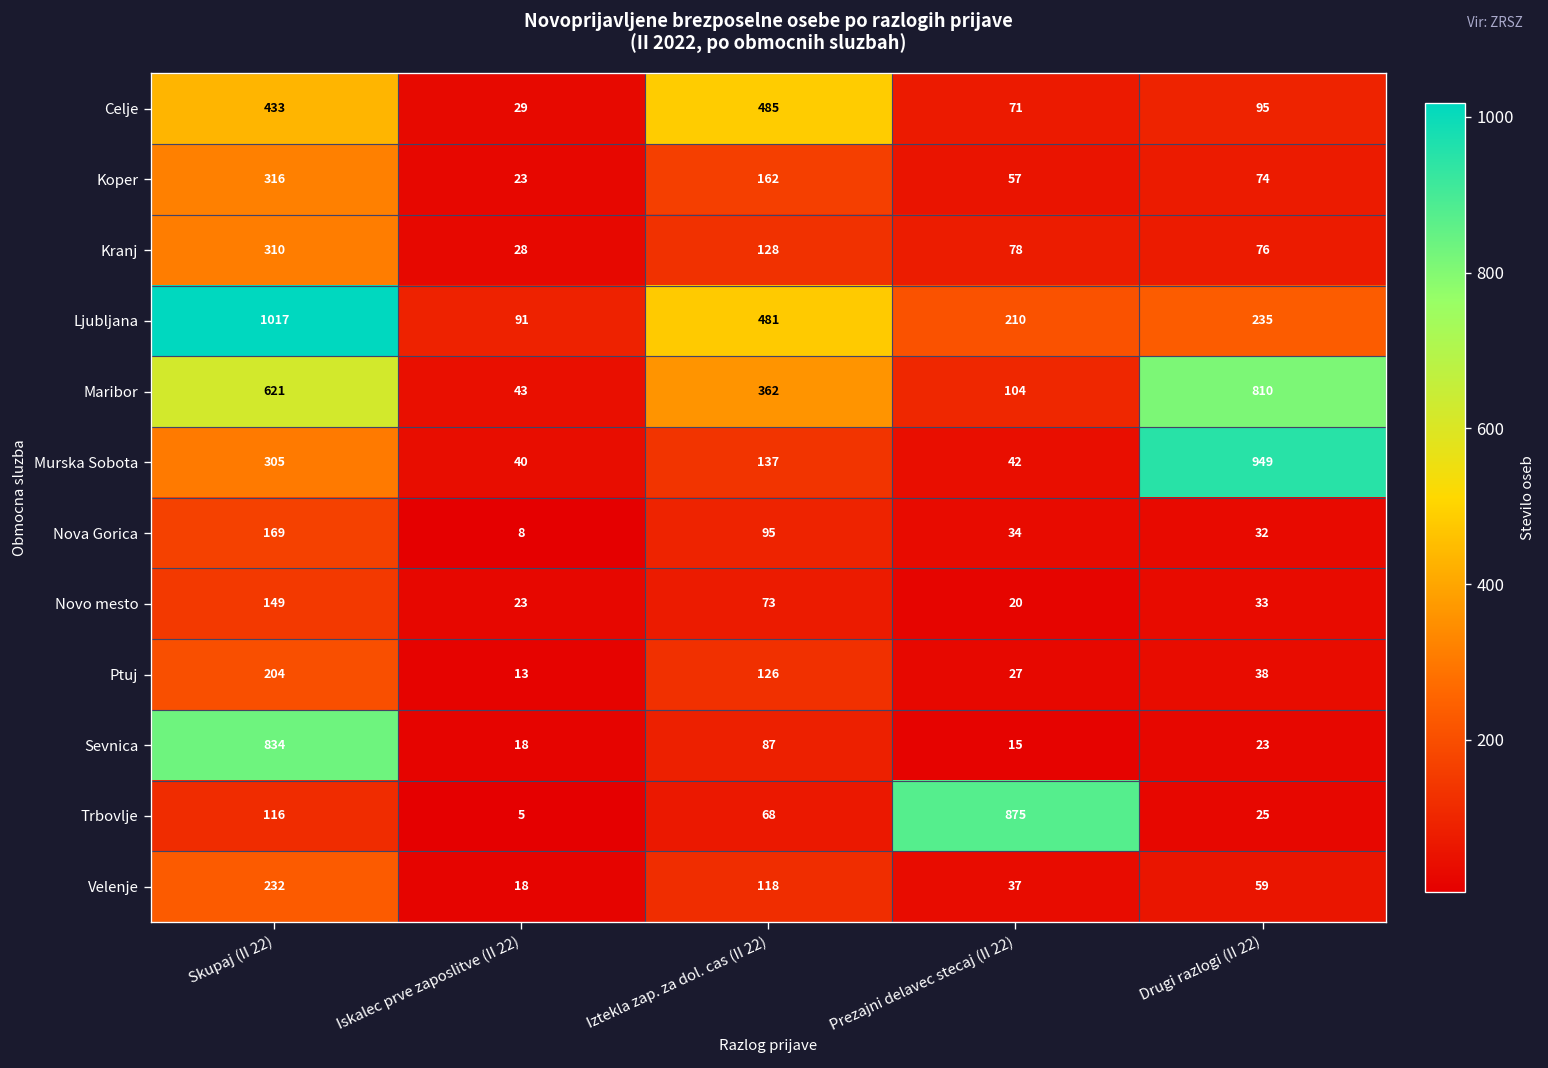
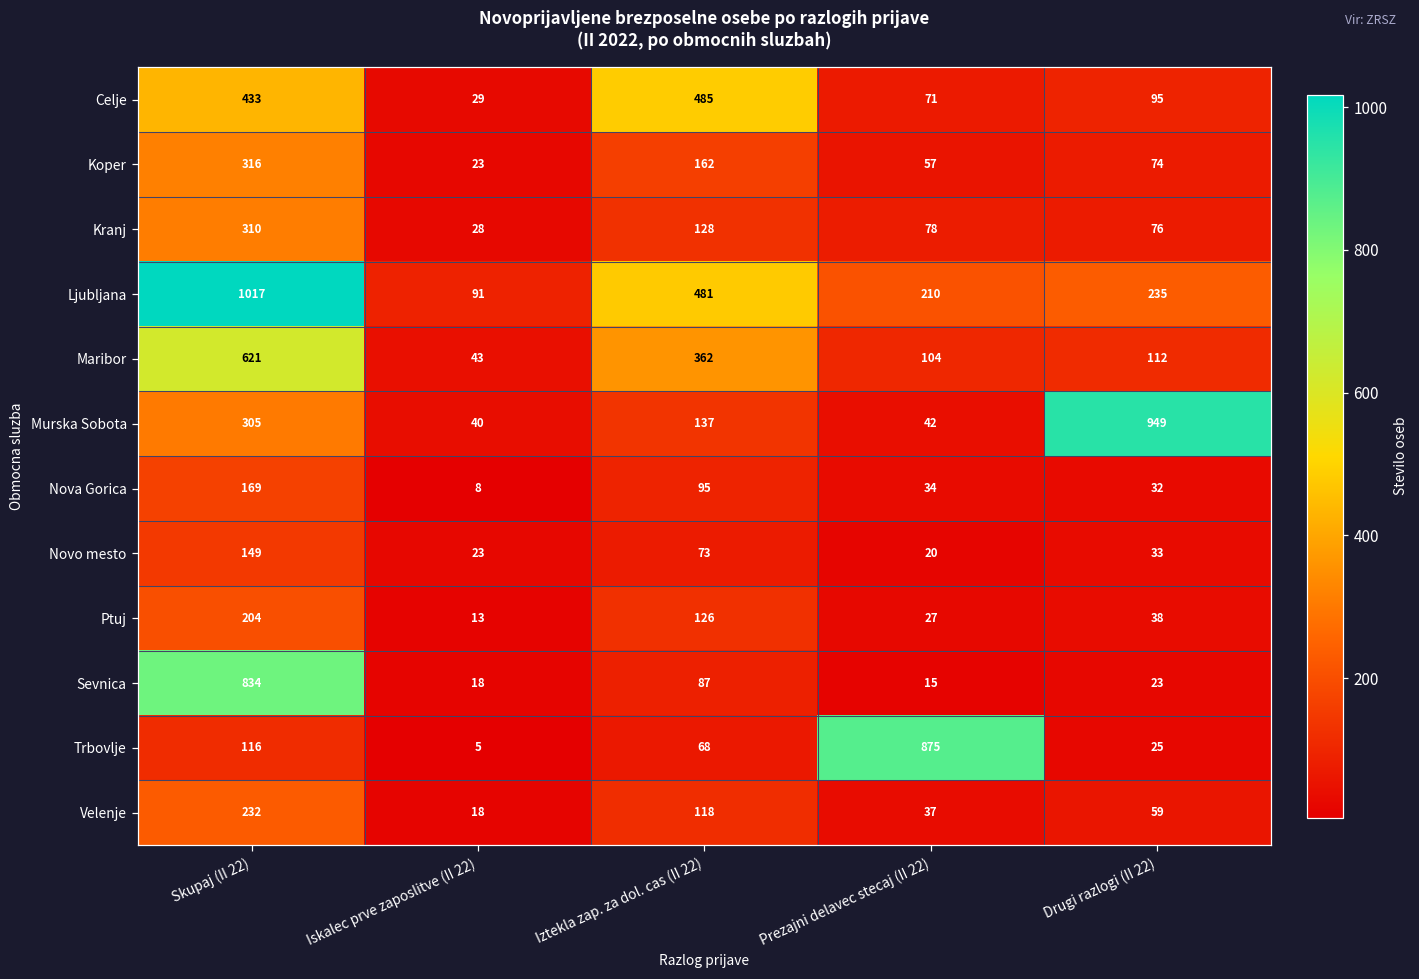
  {
    "Celje": {
      "Skupaj (II 22)": 433,
      "Iskalec prve zaposlitve (II 22)": 29,
      "Iztekla zap. za dol. cas (II 22)": 485,
      "Prezajni delavec stecaj (II 22)": 71,
      "Drugi razlogi (II 22)": 95
    },
    "Koper": {
      "Skupaj (II 22)": 316,
      "Iskalec prve zaposlitve (II 22)": 23,
      "Iztekla zap. za dol. cas (II 22)": 162,
      "Prezajni delavec stecaj (II 22)": 57,
      "Drugi razlogi (II 22)": 74
    },
    "Kranj": {
      "Skupaj (II 22)": 310,
      "Iskalec prve zaposlitve (II 22)": 28,
      "Iztekla zap. za dol. cas (II 22)": 128,
      "Prezajni delavec stecaj (II 22)": 78,
      "Drugi razlogi (II 22)": 76
    },
    "Ljubljana": {
      "Skupaj (II 22)": 1017,
      "Iskalec prve zaposlitve (II 22)": 91,
      "Iztekla zap. za dol. cas (II 22)": 481,
      "Prezajni delavec stecaj (II 22)": 210,
      "Drugi razlogi (II 22)": 235
    },
    "Maribor": {
      "Skupaj (II 22)": 621,
      "Iskalec prve zaposlitve (II 22)": 43,
      "Iztekla zap. za dol. cas (II 22)": 362,
      "Prezajni delavec stecaj (II 22)": 104,
-     "Drugi razlogi (II 22)": 810
+     "Drugi razlogi (II 22)": 112
    },
    "Murska Sobota": {
      "Skupaj (II 22)": 305,
      "Iskalec prve zaposlitve (II 22)": 40,
      "Iztekla zap. za dol. cas (II 22)": 137,
      "Prezajni delavec stecaj (II 22)": 42,
      "Drugi razlogi (II 22)": 949
    },
    "Nova Gorica": {
      "Skupaj (II 22)": 169,
      "Iskalec prve zaposlitve (II 22)": 8,
      "Iztekla zap. za dol. cas (II 22)": 95,
      "Prezajni delavec stecaj (II 22)": 34,
      "Drugi razlogi (II 22)": 32
    },
    "Novo mesto": {
      "Skupaj (II 22)": 149,
      "Iskalec prve zaposlitve (II 22)": 23,
      "Iztekla zap. za dol. cas (II 22)": 73,
      "Prezajni delavec stecaj (II 22)": 20,
      "Drugi razlogi (II 22)": 33
    },
    "Ptuj": {
      "Skupaj (II 22)": 204,
      "Iskalec prve zaposlitve (II 22)": 13,
      "Iztekla zap. za dol. cas (II 22)": 126,
      "Prezajni delavec stecaj (II 22)": 27,
      "Drugi razlogi (II 22)": 38
    },
    "Sevnica": {
      "Skupaj (II 22)": 834,
      "Iskalec prve zaposlitve (II 22)": 18,
      "Iztekla zap. za dol. cas (II 22)": 87,
      "Prezajni delavec stecaj (II 22)": 15,
      "Drugi razlogi (II 22)": 23
    },
    "Trbovlje": {
      "Skupaj (II 22)": 116,
      "Iskalec prve zaposlitve (II 22)": 5,
      "Iztekla zap. za dol. cas (II 22)": 68,
      "Prezajni delavec stecaj (II 22)": 875,
      "Drugi razlogi (II 22)": 25
    },
    "Velenje": {
      "Skupaj (II 22)": 232,
      "Iskalec prve zaposlitve (II 22)": 18,
      "Iztekla zap. za dol. cas (II 22)": 118,
      "Prezajni delavec stecaj (II 22)": 37,
      "Drugi razlogi (II 22)": 59
    }
  }
